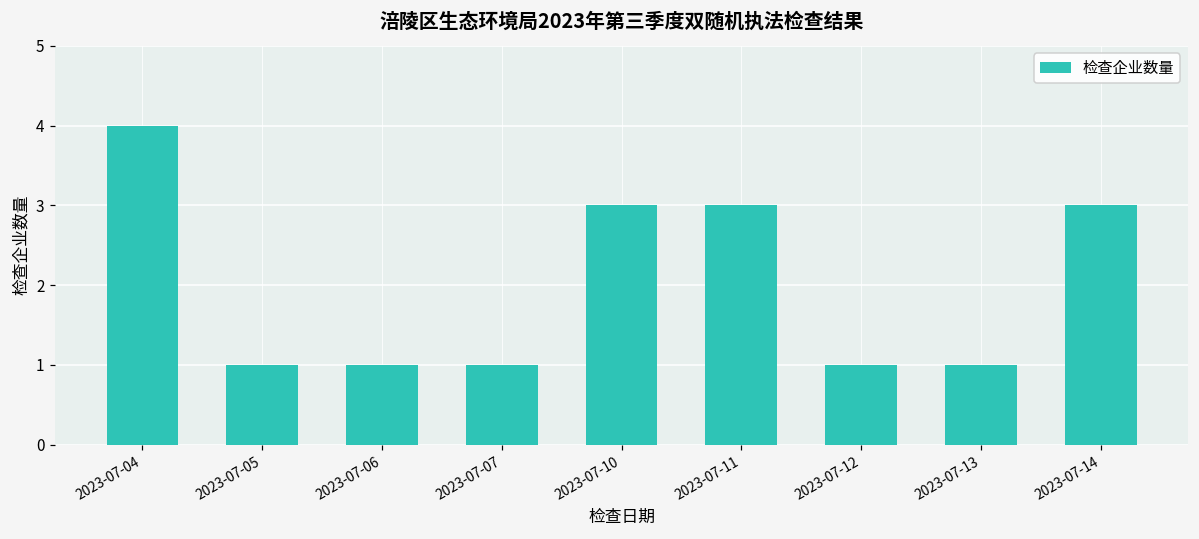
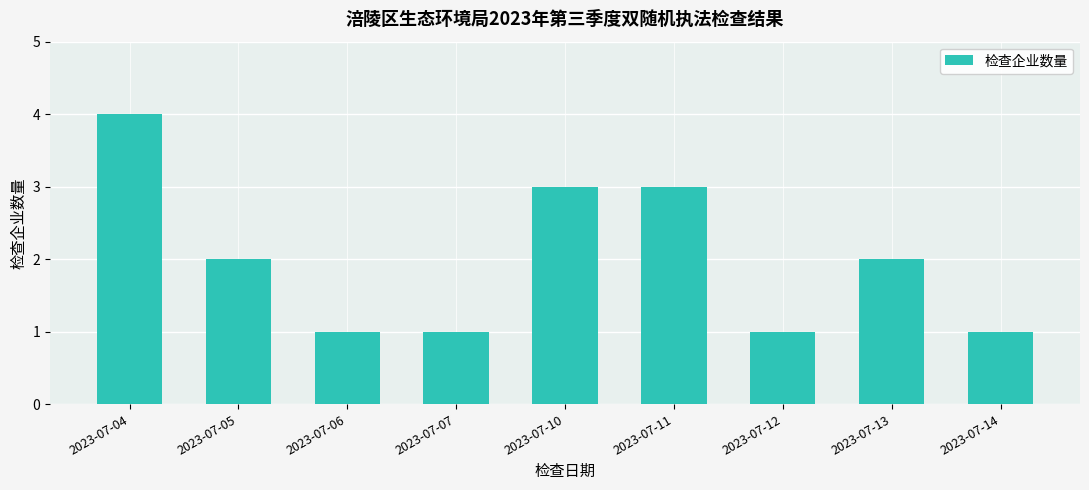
  {
    "2023-07-04": 4,
-   "2023-07-05": 1,
+   "2023-07-05": 2,
    "2023-07-06": 1,
    "2023-07-07": 1,
    "2023-07-10": 3,
    "2023-07-11": 3,
    "2023-07-12": 1,
-   "2023-07-13": 1,
-   "2023-07-14": 3
+   "2023-07-13": 2,
+   "2023-07-14": 1
  }
